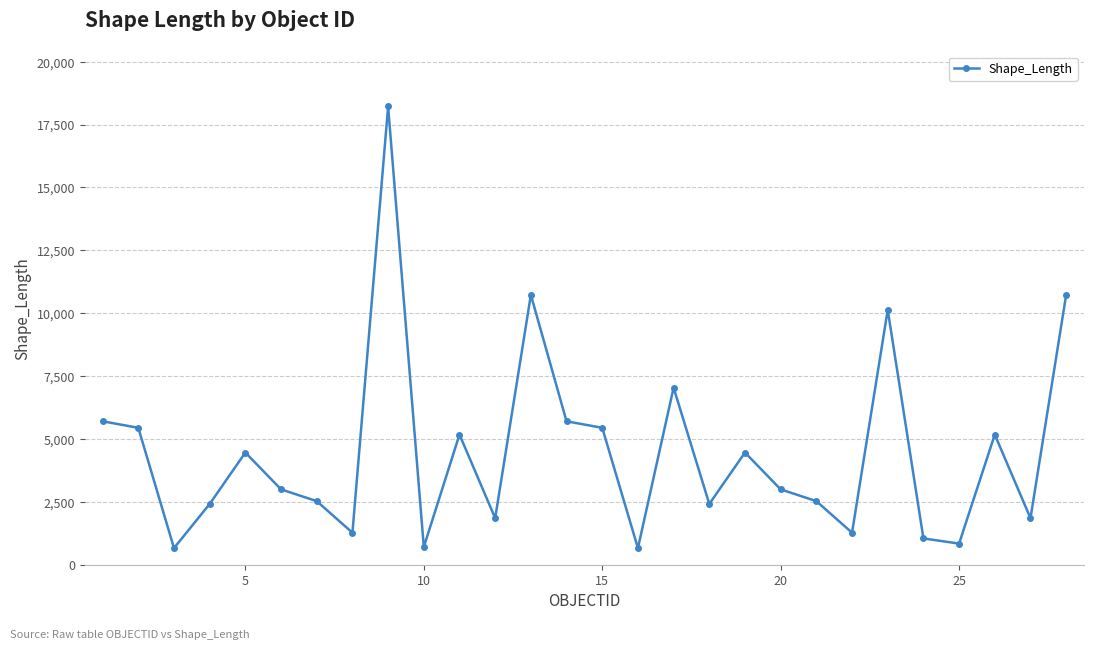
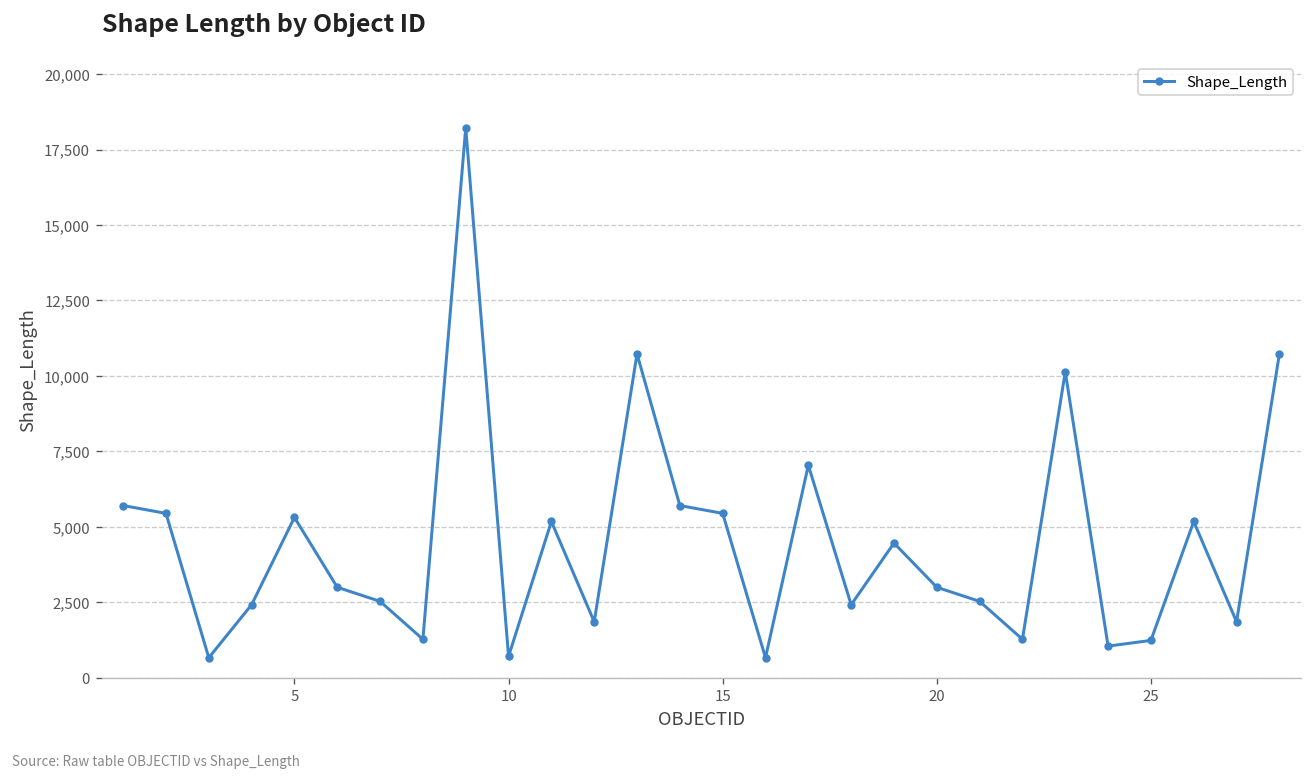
  {
-   "5": "4,500",
+   "5": "5,300",
    "10": "700",
    "15": "5,400",
    "20": "3,000",
-   "25": "800"
+   "25": "1,200"
  }
